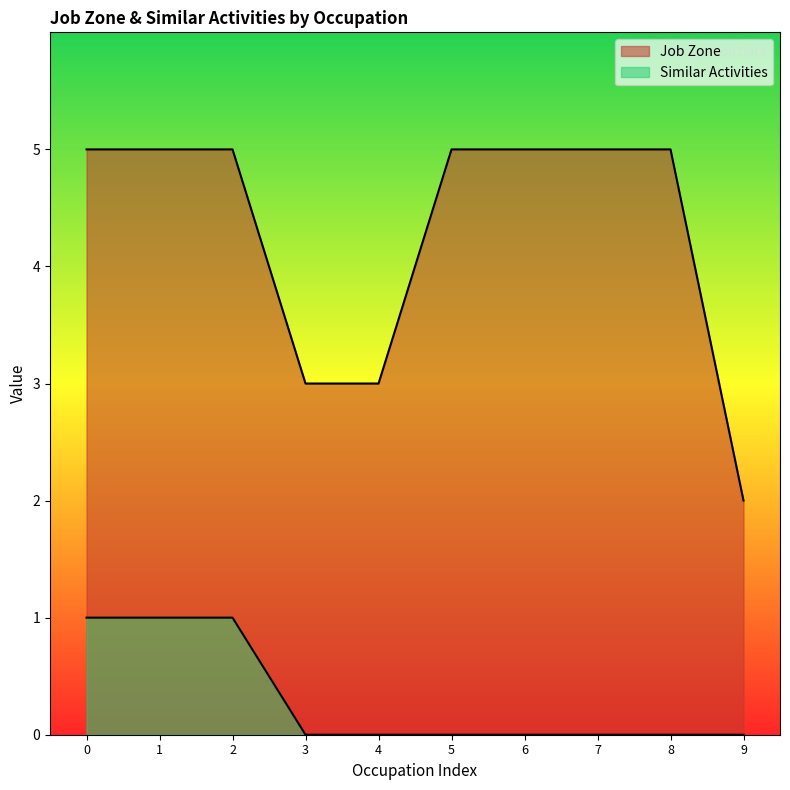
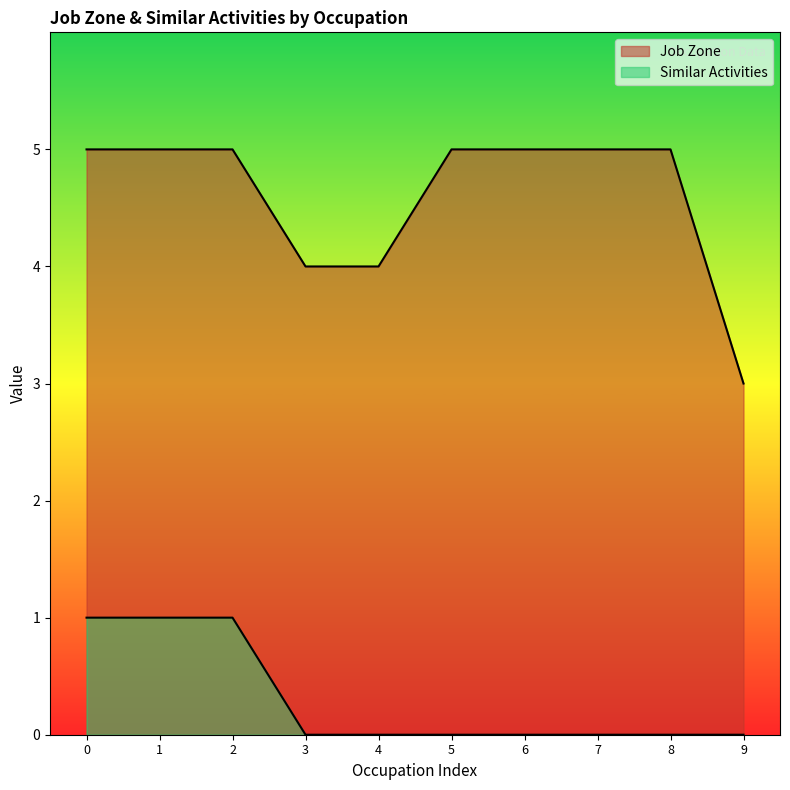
  {
    "Job Zone": {
      "0": 5,
      "1": 5,
      "2": 5,
-     "3": 3,
-     "4": 3,
+     "3": 4,
+     "4": 4,
      "5": 5,
      "6": 5,
      "7": 5,
      "8": 5,
-     "9": 2
+     "9": 3
    },
    "Similar Activities": {
      "0": 1,
      "1": 1,
      "2": 1,
      "3": 0,
      "4": 0,
      "5": 0,
      "6": 0,
      "7": 0,
      "8": 0,
      "9": 0
    }
  }
